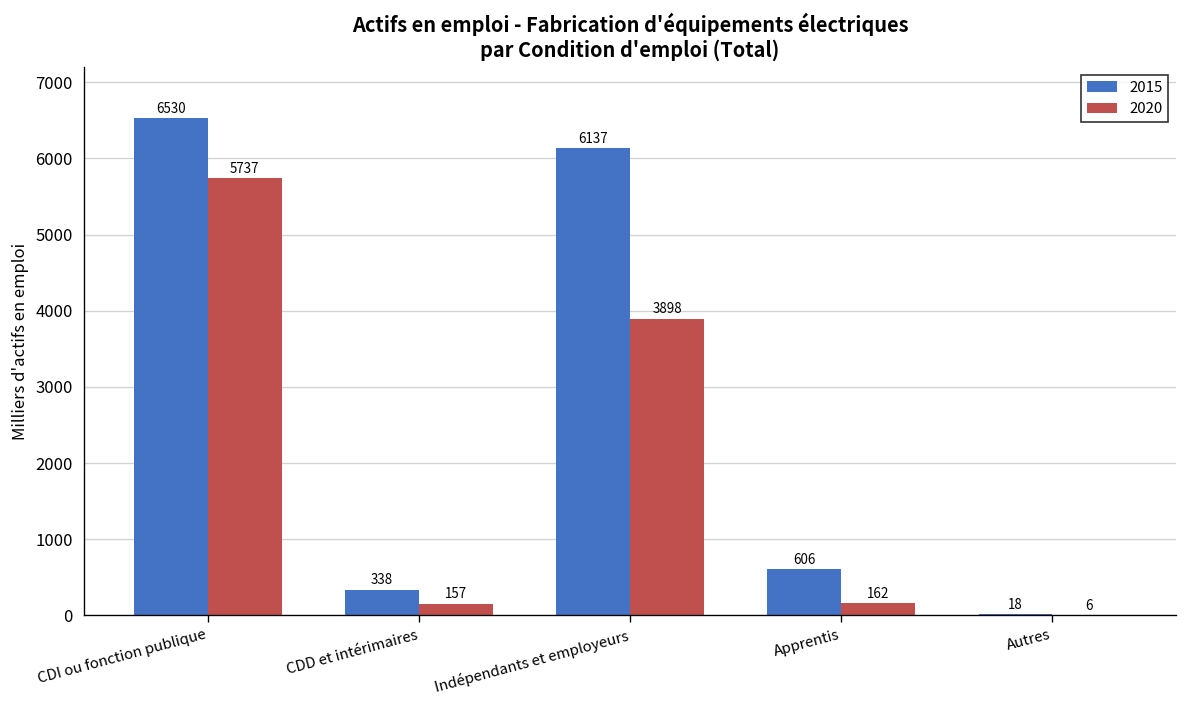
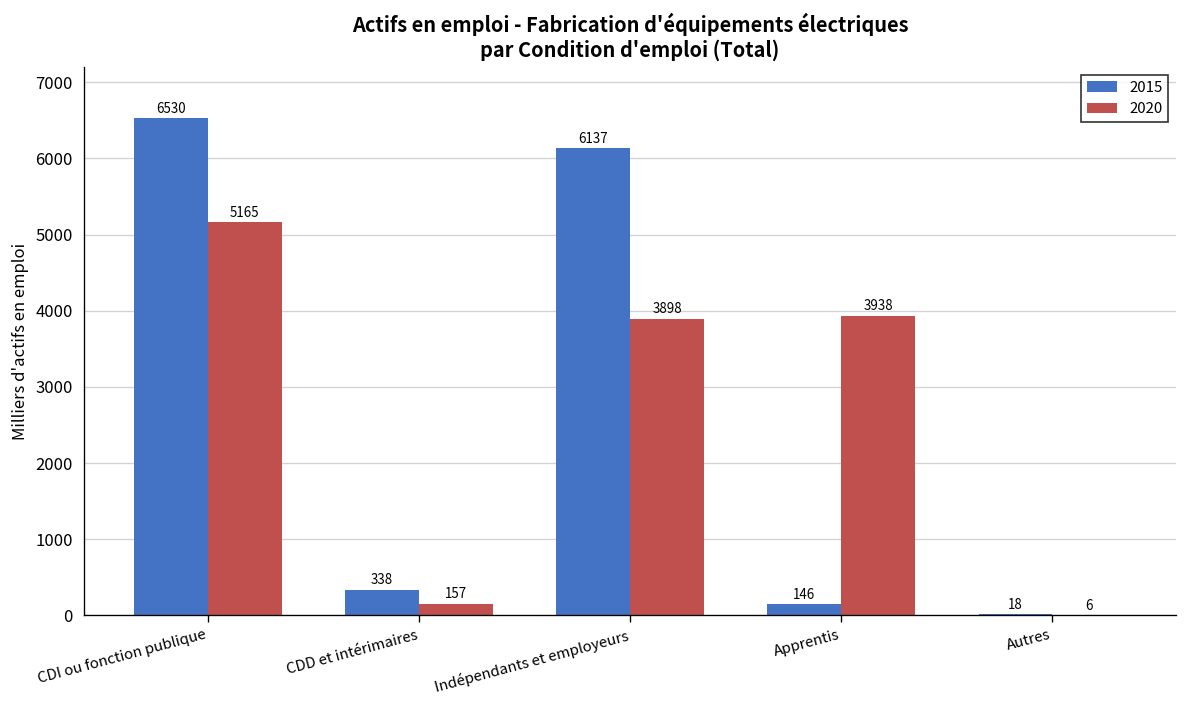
  {
    "2015": {
      "CDI ou fonction publique": 6530,
      "CDD et intérimaires": 338,
      "Indépendants et employeurs": 6137,
-     "Apprentis": 606,
+     "Apprentis": 146,
      "Autres": 18
    },
    "2020": {
-     "CDI ou fonction publique": 5737,
+     "CDI ou fonction publique": 5165,
      "CDD et intérimaires": 157,
      "Indépendants et employeurs": 3898,
-     "Apprentis": 162,
+     "Apprentis": 3938,
      "Autres": 6
    }
  }
